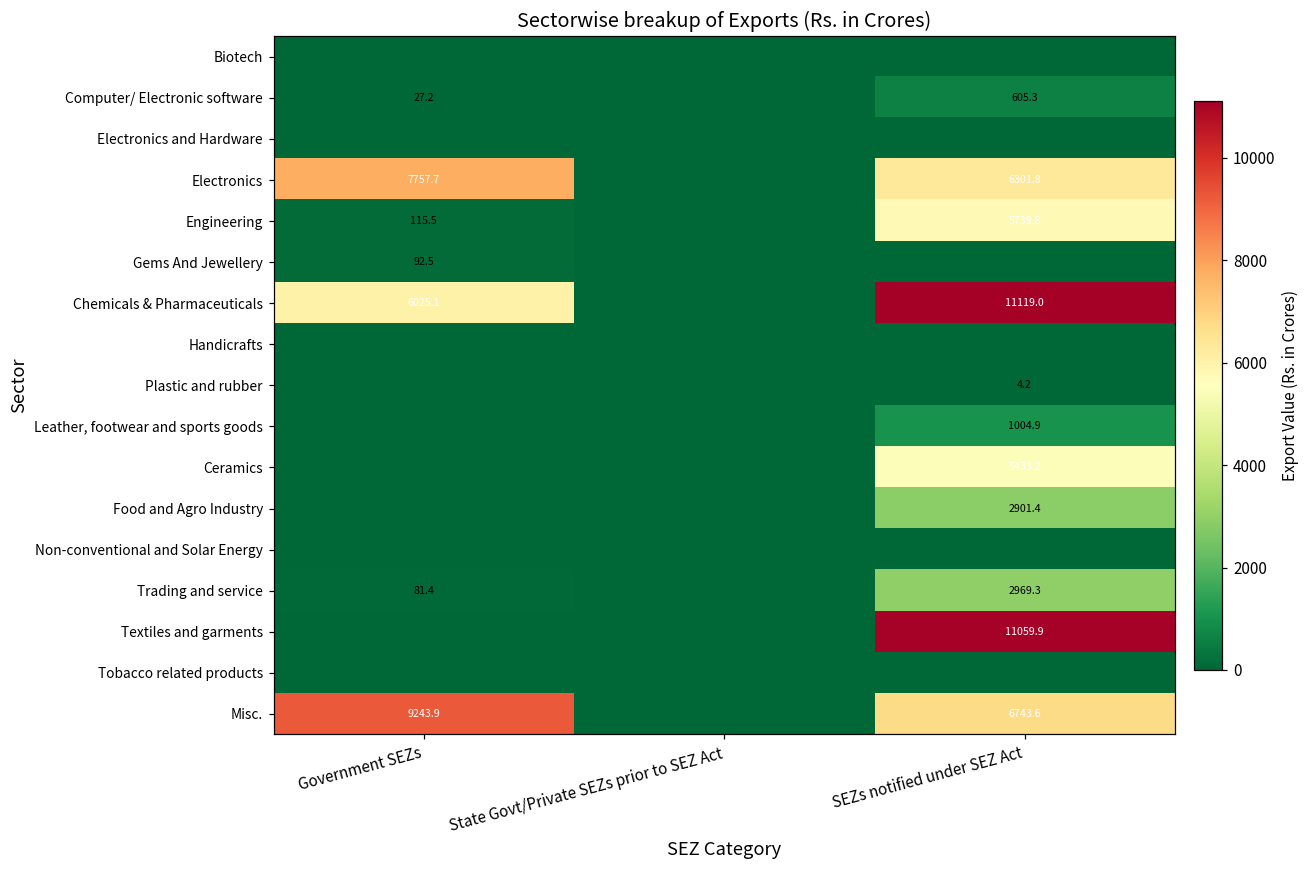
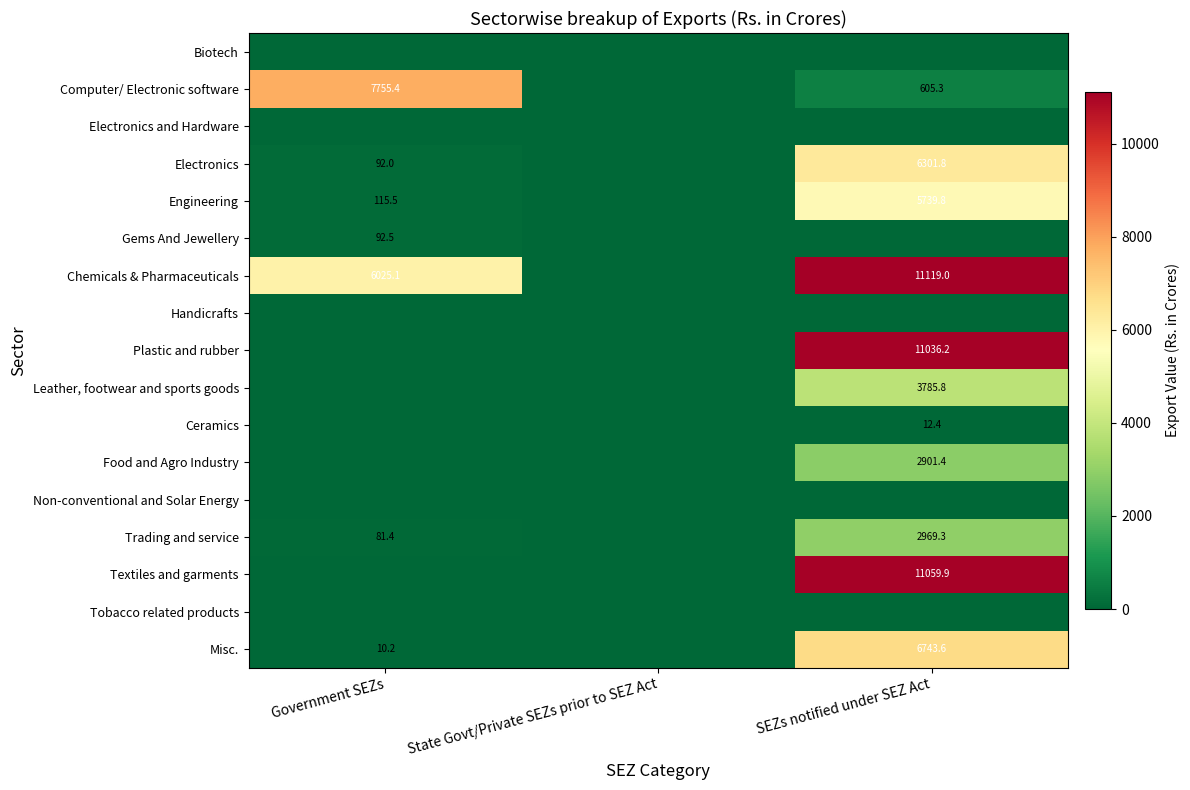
  {
    "Computer/ Electronic software": {
-     "Government SEZs": 27.2,
+     "Government SEZs": 7755.4,
      "SEZs notified under SEZ Act": 605.3
    },
    "Electronics": {
-     "Government SEZs": 7757.7,
+     "Government SEZs": 92.0,
      "SEZs notified under SEZ Act": 6301.8
    },
    "Engineering": {
      "Government SEZs": 115.5,
      "SEZs notified under SEZ Act": 5739.8
    },
    "Gems And Jewellery": {
      "Government SEZs": 92.5
    },
    "Chemicals & Pharmaceuticals": {
      "Government SEZs": 6025.1,
      "SEZs notified under SEZ Act": 11119.0
    },
    "Plastic and rubber": {
-     "SEZs notified under SEZ Act": 4.2
+     "SEZs notified under SEZ Act": 11036.2
    },
    "Leather, footwear and sports goods": {
-     "SEZs notified under SEZ Act": 1004.9
+     "SEZs notified under SEZ Act": 3785.8
    },
    "Ceramics": {
-     "SEZs notified under SEZ Act": 5433.2
+     "SEZs notified under SEZ Act": 12.4
    },
    "Food and Agro Industry": {
      "SEZs notified under SEZ Act": 2901.4
    },
    "Trading and service": {
      "Government SEZs": 81.4,
      "SEZs notified under SEZ Act": 2969.3
    },
    "Textiles and garments": {
      "SEZs notified under SEZ Act": 11059.9
    },
    "Misc.": {
-     "Government SEZs": 9243.9,
+     "Government SEZs": 10.2,
      "SEZs notified under SEZ Act": 6743.6
    }
  }
